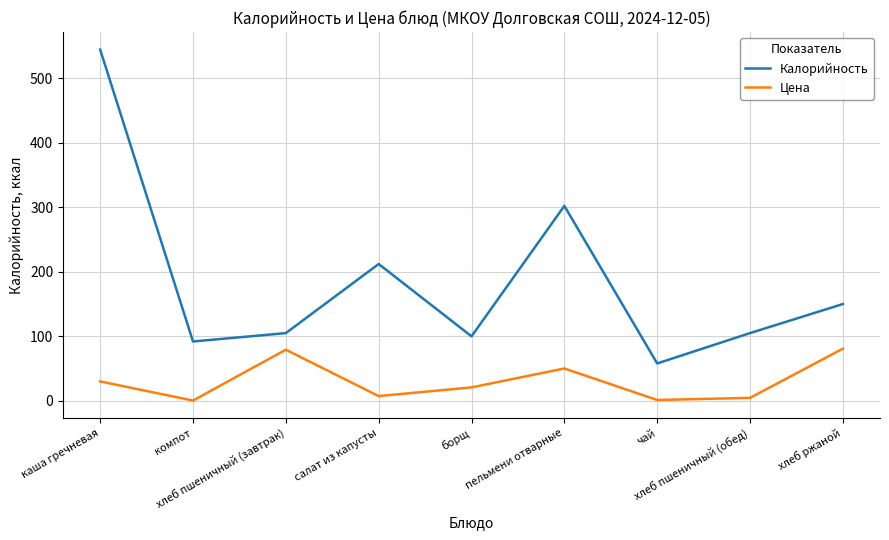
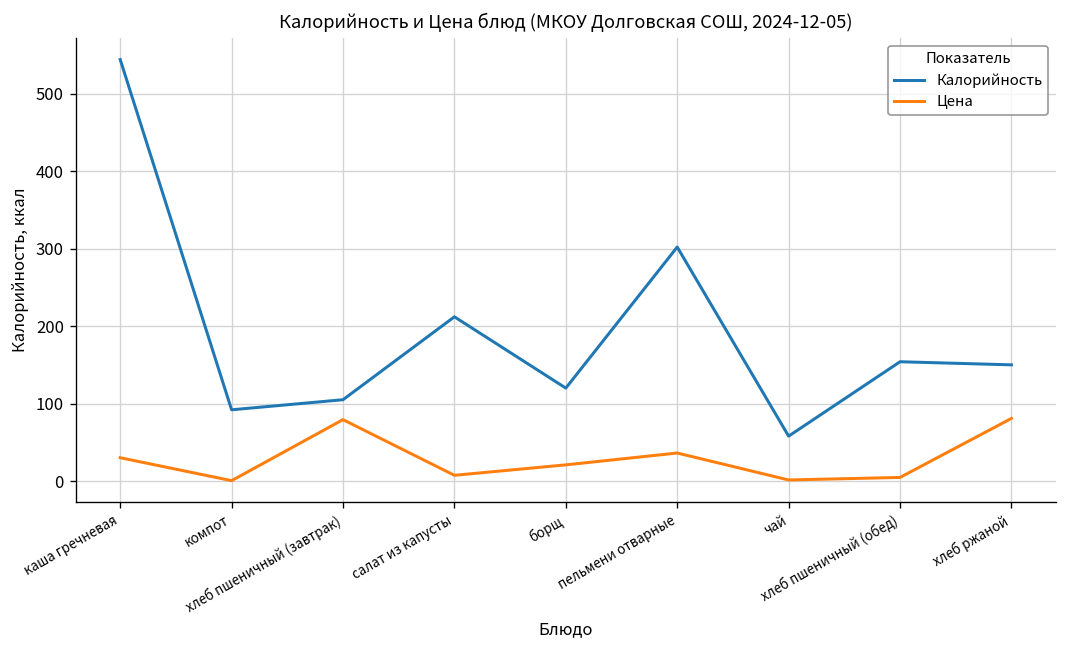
  {
    "Калорийность": {
      "каша гречневая": 540,
      "компот": 90,
      "хлеб пшеничный (завтрак)": 110,
      "салат из капусты": 210,
-     "борщ": 100,
+     "борщ": 120,
      "пельмени отварные": 300,
      "чай": 60,
-     "хлеб пшеничный (обед)": 110,
+     "хлеб пшеничный (обед)": 150,
      "хлеб ржаной": 150
    },
    "Цена": {
      "каша гречневая": 30,
      "компот": 0,
      "хлеб пшеничный (завтрак)": 80,
      "салат из капусты": 10,
      "борщ": 20,
-     "пельмени отварные": 50,
+     "пельмени отварные": 40,
      "чай": 0,
      "хлеб пшеничный (обед)": 0,
      "хлеб ржаной": 80
    }
  }
